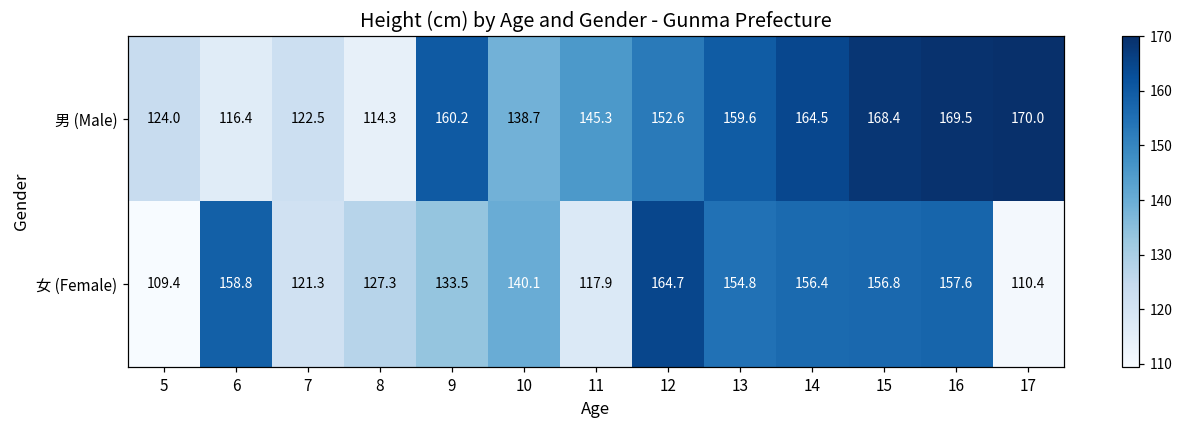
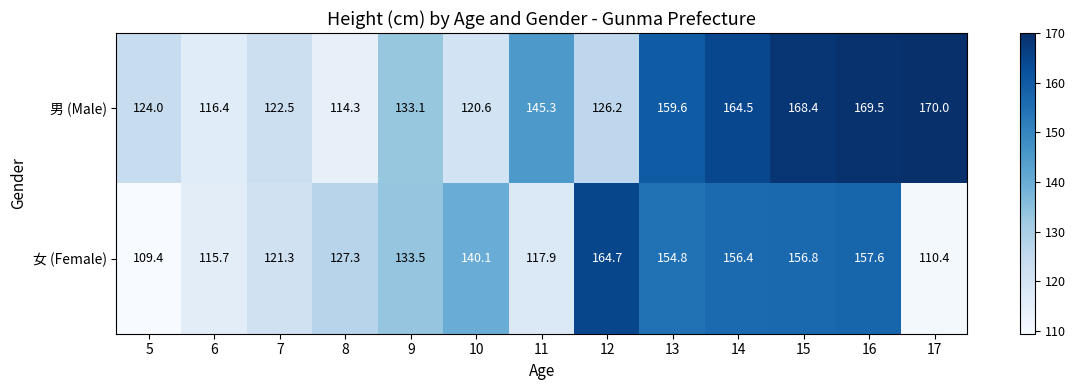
  {
    "男 (Male)": {
      "5": 124.0,
      "6": 116.4,
      "7": 122.5,
      "8": 114.3,
-     "9": 160.2,
-     "10": 138.7,
+     "9": 133.1,
+     "10": 120.6,
      "11": 145.3,
-     "12": 152.6,
+     "12": 126.2,
      "13": 159.6,
      "14": 164.5,
      "15": 168.4,
      "16": 169.5,
      "17": 170.0
    },
    "女 (Female)": {
      "5": 109.4,
-     "6": 158.8,
+     "6": 115.7,
      "7": 121.3,
      "8": 127.3,
      "9": 133.5,
      "10": 140.1,
      "11": 117.9,
      "12": 164.7,
      "13": 154.8,
      "14": 156.4,
      "15": 156.8,
      "16": 157.6,
      "17": 110.4
    }
  }
